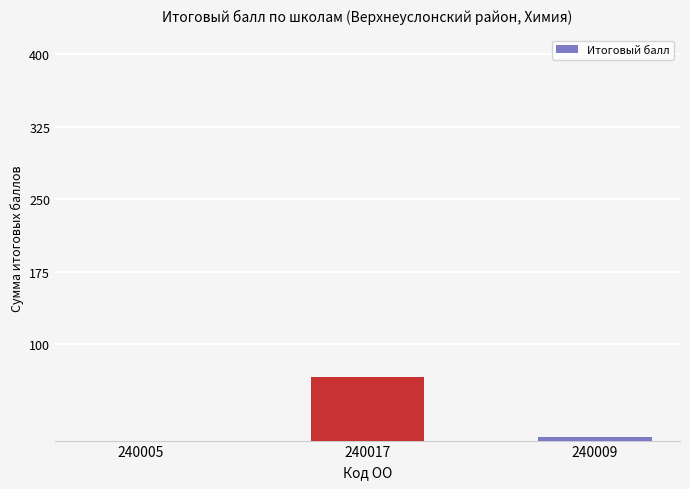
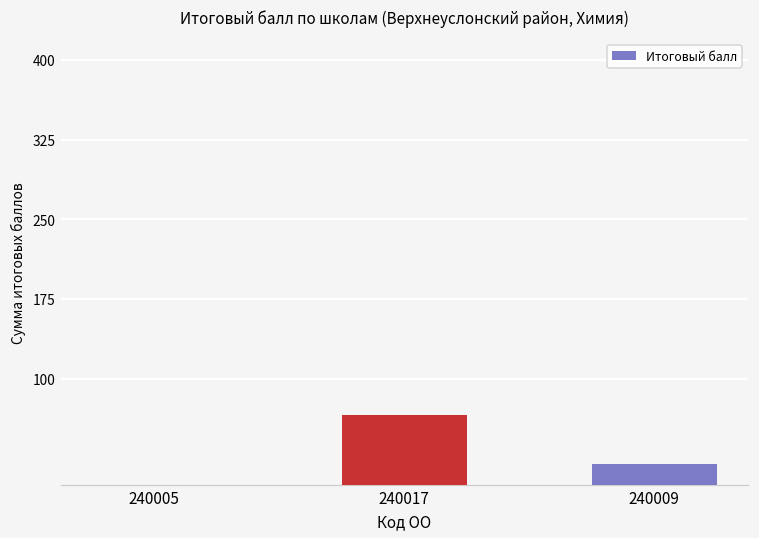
  {
    "240005": 0,
    "240017": 70,
-   "240009": 0
+   "240009": 20
  }
